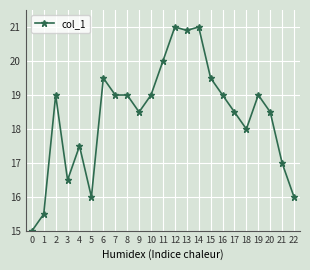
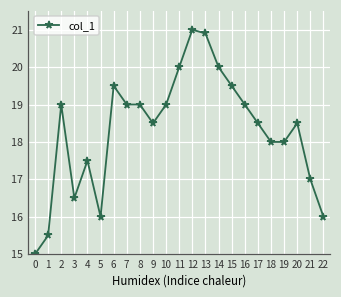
  {
    "0": 15,
    "1": 15.5,
    "2": 19,
    "3": 16.5,
    "4": 17.5,
    "5": 16,
    "6": 19.5,
    "7": 19,
    "8": 19,
    "9": 18.5,
    "10": 19,
    "11": 20,
    "12": 21,
    "13": 20.9,
-   "14": 21,
+   "14": 20,
    "15": 19.5,
    "16": 19,
    "17": 18.5,
    "18": 18,
-   "19": 19,
+   "19": 18,
    "20": 18.5,
    "21": 17,
    "22": 16
  }
